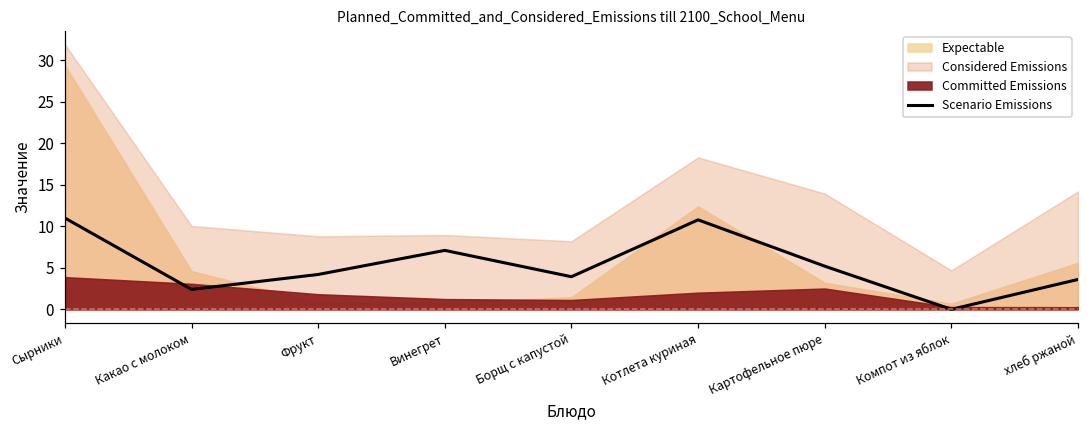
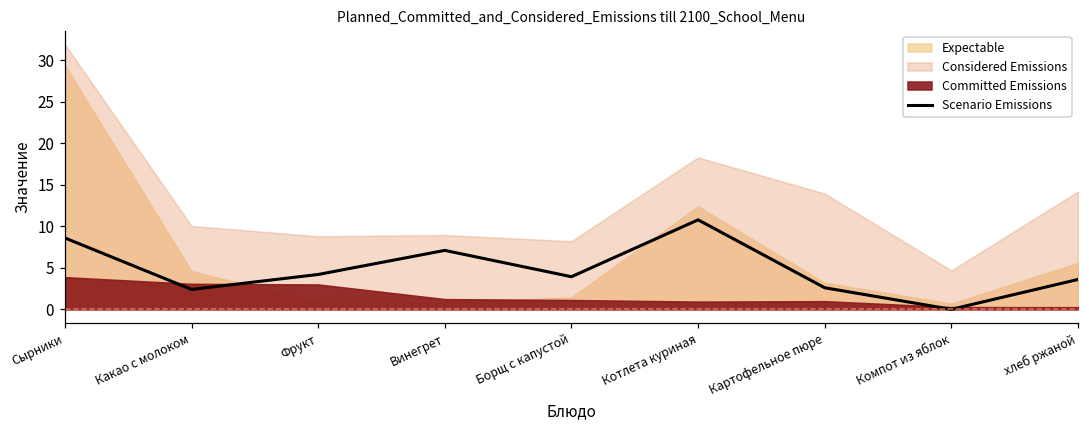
  {
    "Scenario Emissions": {
-     "Сырники": 11,
+     "Сырники": 9,
      "Какао с молоком": 2,
      "Фрукт": 4,
      "Винегрет": 7,
      "Борщ с капустой": 4,
      "Котлета куриная": 11,
-     "Картофельное пюре": 5,
+     "Картофельное пюре": 3,
      "хлеб ржаной": 4
    },
    "Committed Emissions": {
      "Сырники": 4,
      "Какао с молоком": 3,
-     "Фрукт": 2,
+     "Фрукт": 3,
      "Винегрет": 1,
-     "Котлета куриная": 2,
-     "Картофельное пюре": 3
+     "Котлета куриная": 1,
+     "Картофельное пюре": 1
    }
  }
